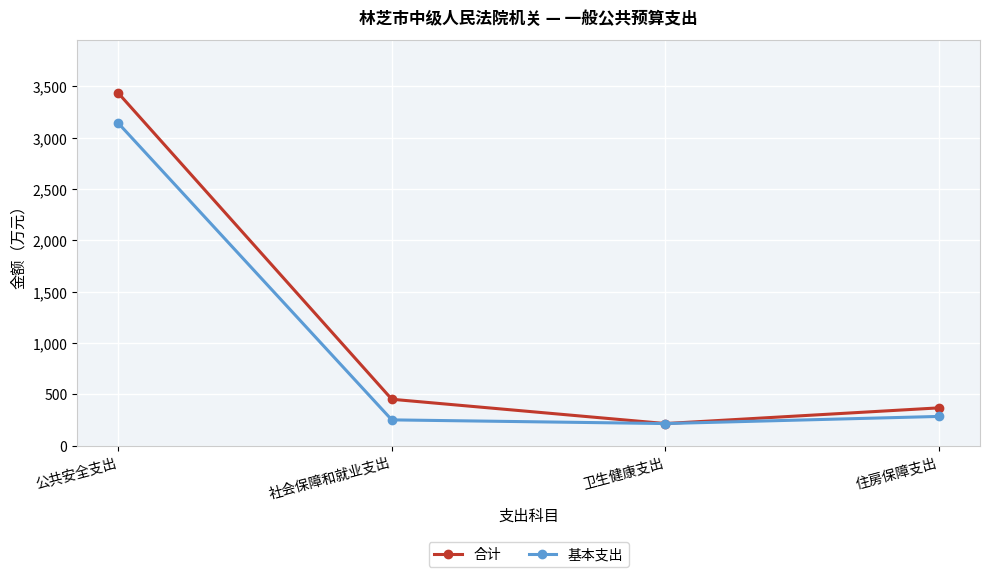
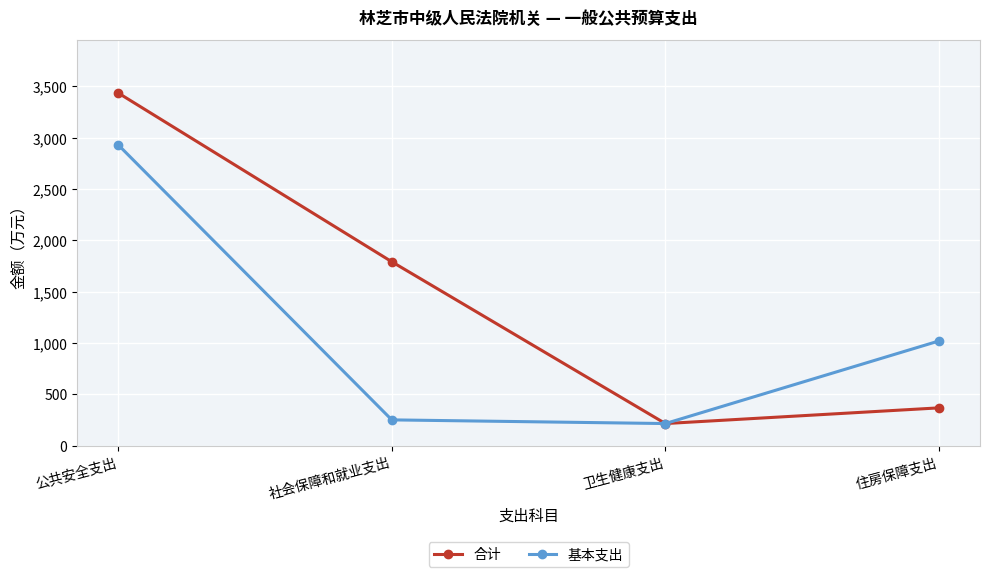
  {
    "合计": {
      "公共安全支出": "3,440",
-     "社会保障和就业支出": "450",
+     "社会保障和就业支出": "1,790",
      "住房保障支出": "370"
    },
    "基本支出": {
-     "公共安全支出": "3,140",
+     "公共安全支出": "2,930",
      "社会保障和就业支出": "250",
-     "住房保障支出": "290"
+     "住房保障支出": "1,020"
    }
  }
